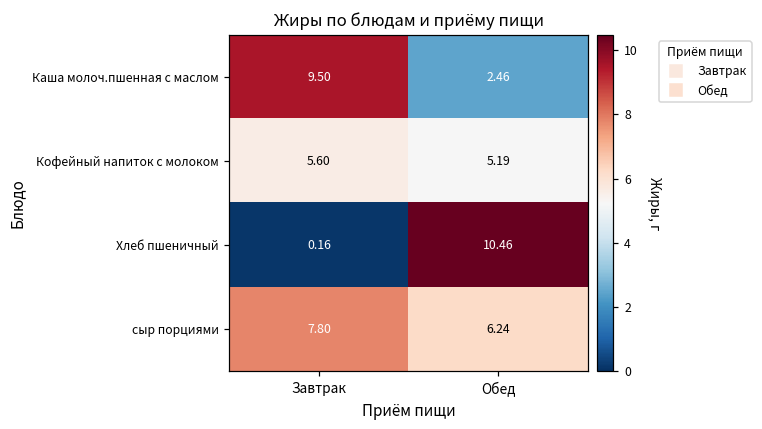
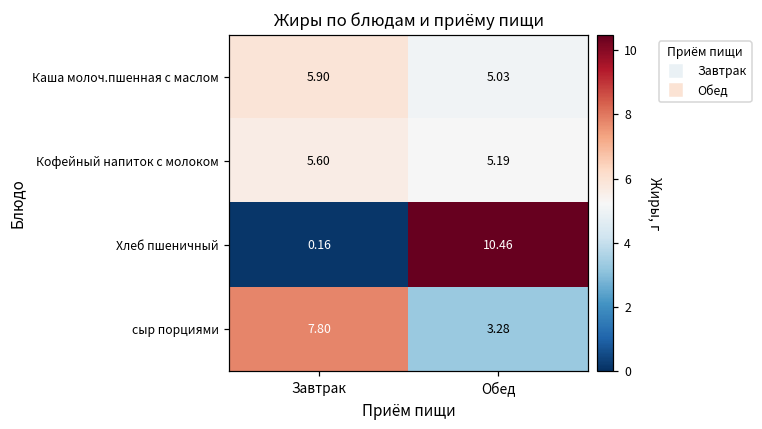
  {
    "Каша молоч.пшенная с маслом": {
-     "Завтрак": 9.50,
-     "Обед": 2.46
+     "Завтрак": 5.90,
+     "Обед": 5.03
    },
    "Кофейный напиток с молоком": {
      "Завтрак": 5.60,
      "Обед": 5.19
    },
    "Хлеб пшеничный": {
      "Завтрак": 0.16,
      "Обед": 10.46
    },
    "сыр порциями": {
      "Завтрак": 7.80,
-     "Обед": 6.24
+     "Обед": 3.28
    }
  }
